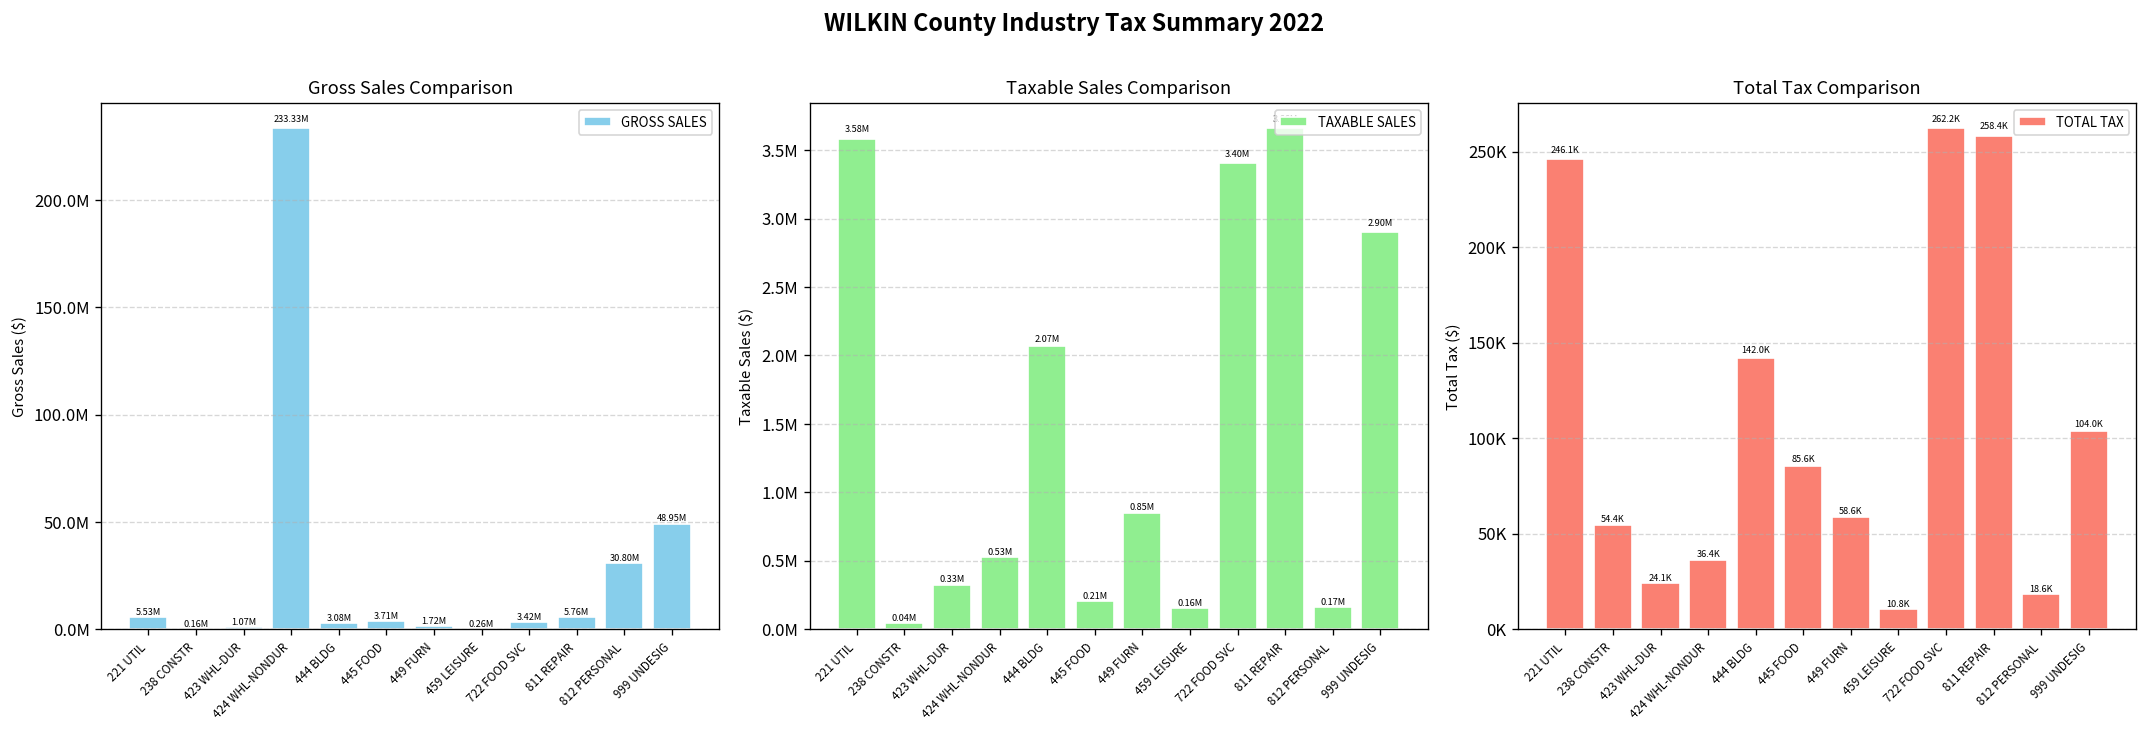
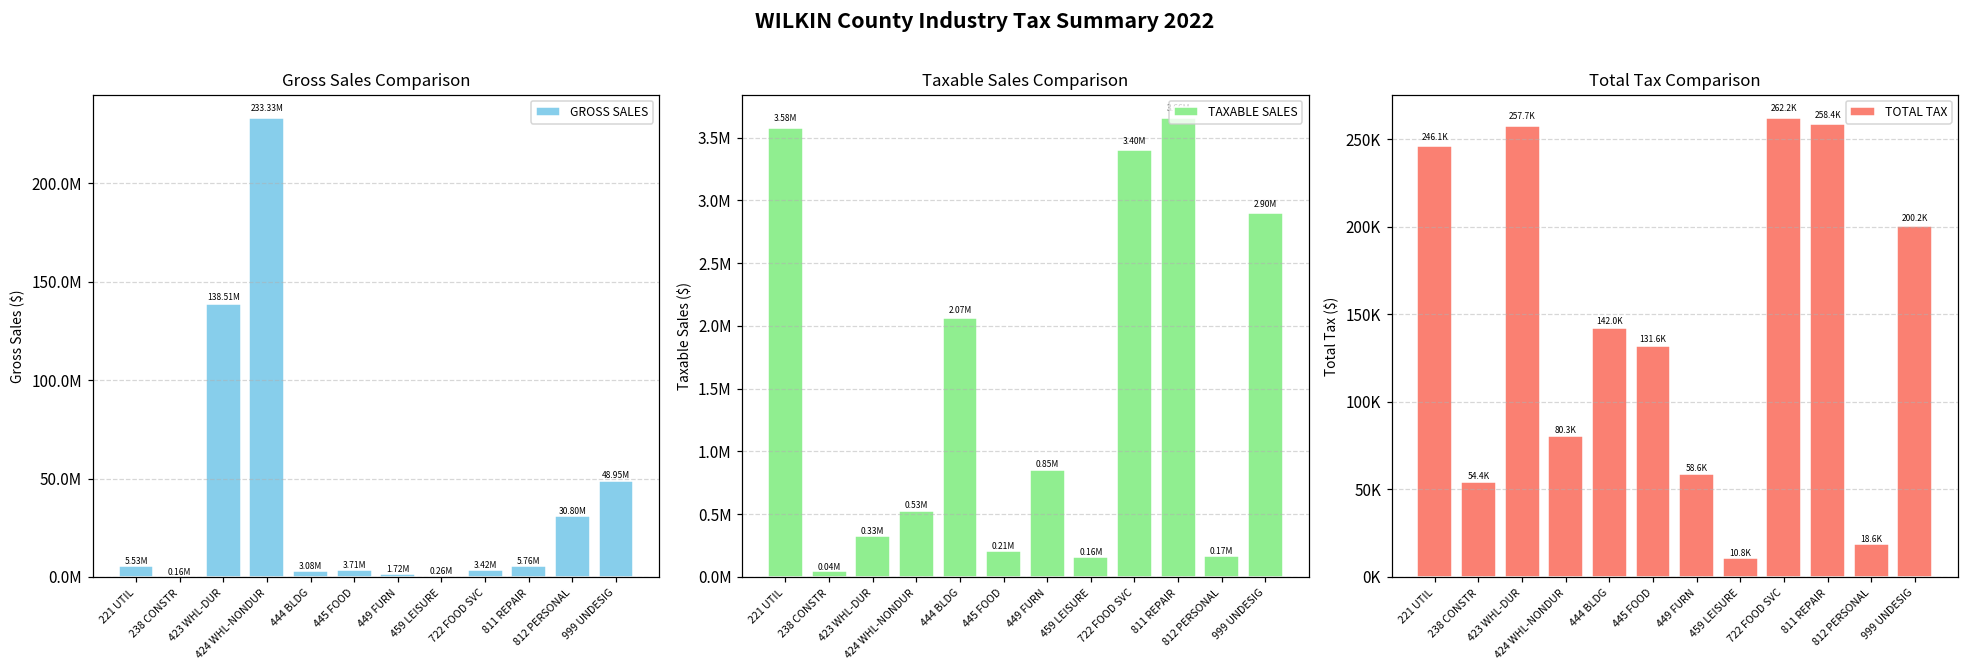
  {
    "Gross Sales Comparison": {
      "221 UTIL": "5.53M",
      "238 CONSTR": "0.16M",
-     "423 WHL-DUR": "1.07M",
+     "423 WHL-DUR": "138.51M",
      "424 WHL-NONDUR": "233.33M",
      "444 BLDG": "3.08M",
      "445 FOOD": "3.71M",
      "449 FURN": "1.72M",
      "459 LEISURE": "0.26M",
      "722 FOOD SVC": "3.42M",
      "811 REPAIR": "5.76M",
      "812 PERSONAL": "30.80M",
      "999 UNDESIG": "48.95M"
    },
    "Taxable Sales Comparison": {
      "221 UTIL": "3.58M",
      "238 CONSTR": "0.04M",
      "423 WHL-DUR": "0.33M",
      "424 WHL-NONDUR": "0.53M",
      "444 BLDG": "2.07M",
      "445 FOOD": "0.21M",
      "449 FURN": "0.85M",
      "459 LEISURE": "0.16M",
      "722 FOOD SVC": "3.40M",
      "812 PERSONAL": "0.17M",
      "999 UNDESIG": "2.90M"
    },
    "Total Tax Comparison": {
      "221 UTIL": "246.1K",
      "238 CONSTR": "54.4K",
-     "423 WHL-DUR": "24.1K",
-     "424 WHL-NONDUR": "36.4K",
+     "423 WHL-DUR": "257.7K",
+     "424 WHL-NONDUR": "80.3K",
      "444 BLDG": "142.0K",
-     "445 FOOD": "85.6K",
+     "445 FOOD": "131.6K",
      "449 FURN": "58.6K",
      "459 LEISURE": "10.8K",
      "722 FOOD SVC": "262.2K",
      "811 REPAIR": "258.4K",
      "812 PERSONAL": "18.6K",
-     "999 UNDESIG": "104.0K"
+     "999 UNDESIG": "200.2K"
    }
  }
